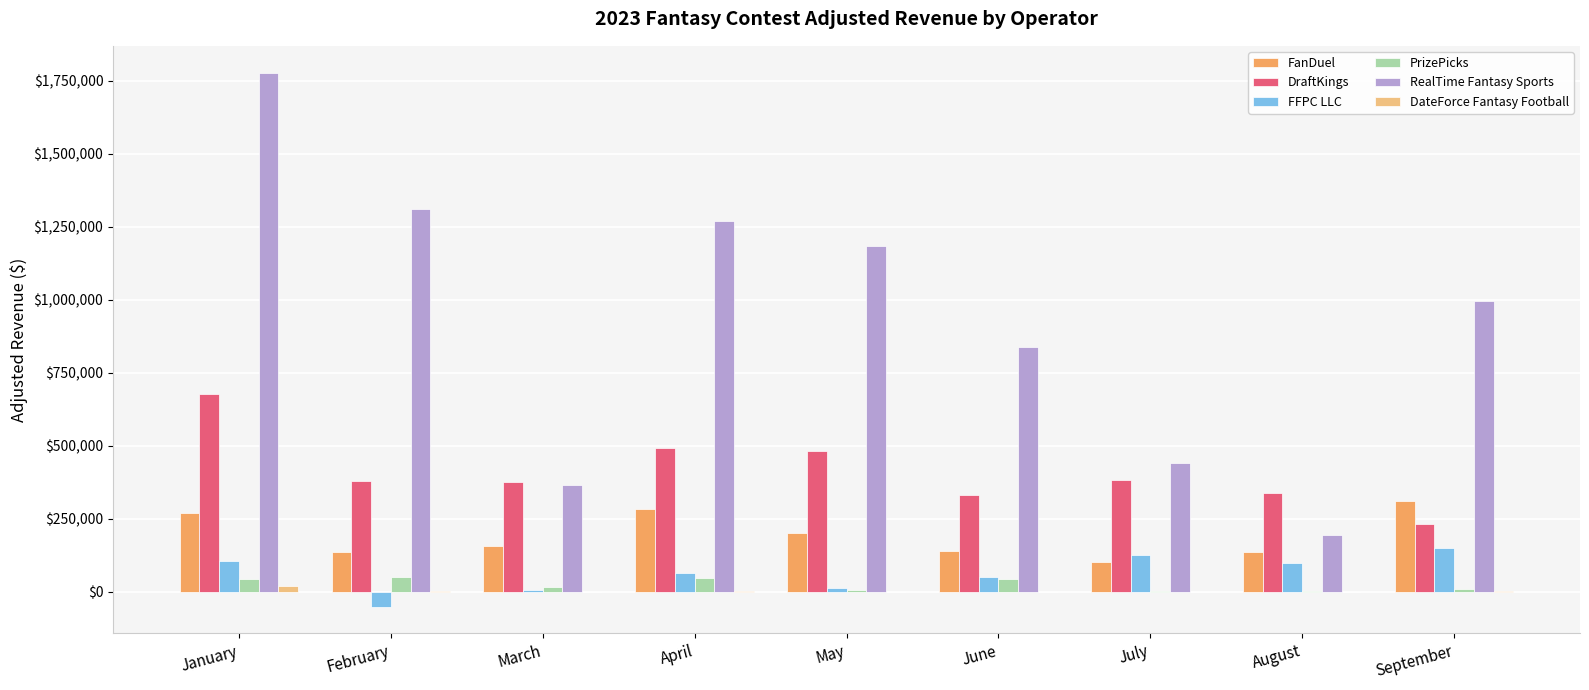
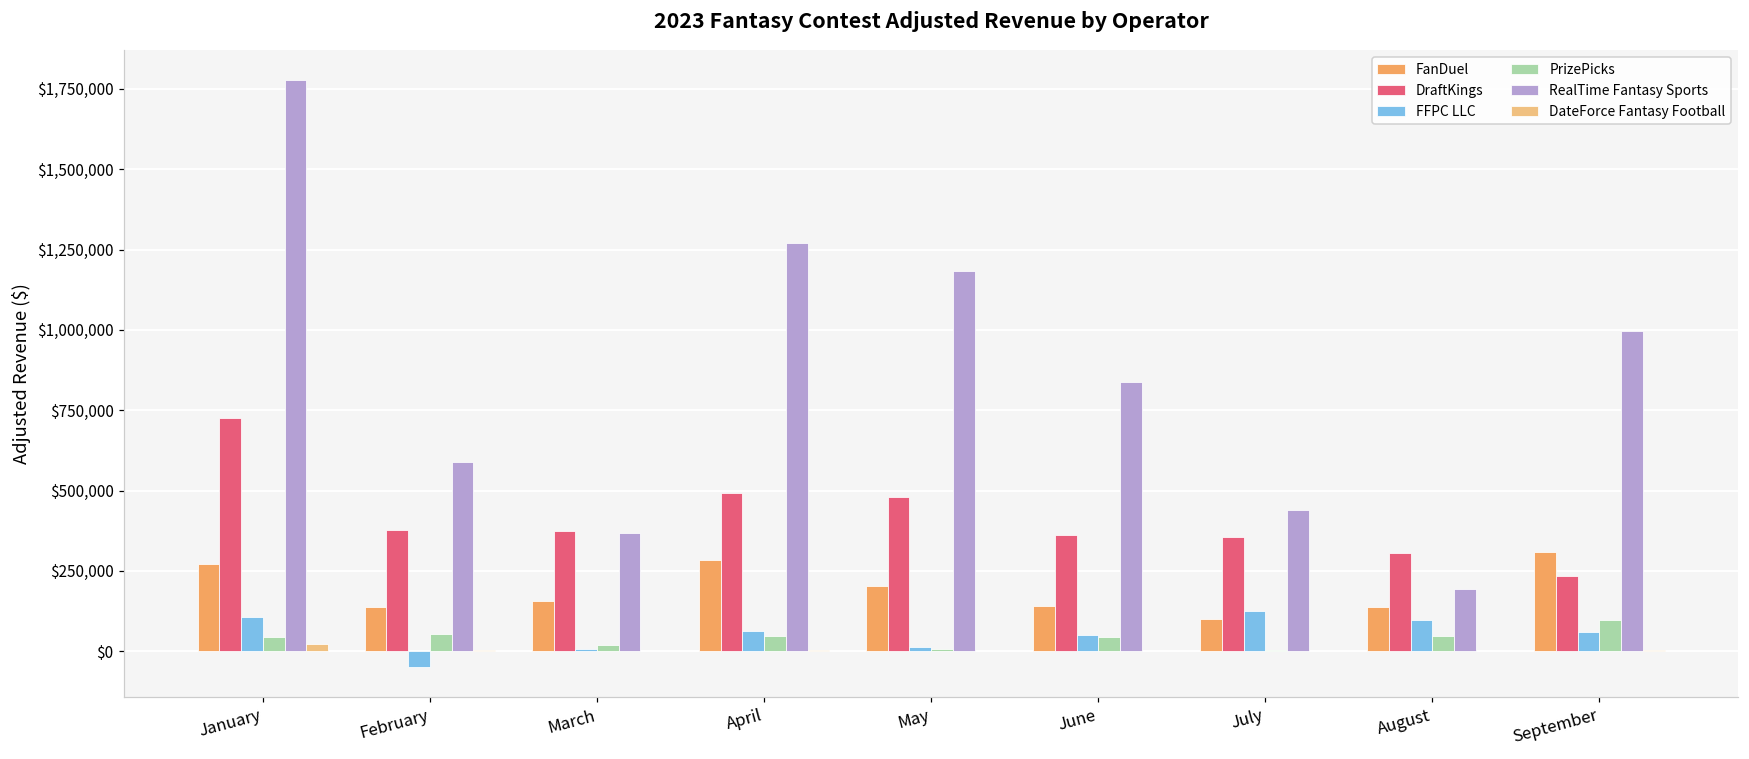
  {
    "DraftKings": {
-     "January": "$680,000",
+     "January": "$720,000",
      "February": "$380,000",
      "March": "$380,000",
      "April": "$490,000",
      "May": "$480,000",
-     "June": "$330,000",
-     "July": "$380,000",
-     "August": "$340,000",
+     "June": "$360,000",
+     "July": "$350,000",
+     "August": "$310,000",
      "September": "$230,000"
    },
    "FFPC LLC": {
      "January": "$110,000",
      "February": "$-50,000",
      "April": "$60,000",
      "May": "$10,000",
      "June": "$50,000",
      "July": "$130,000",
      "August": "$100,000",
-     "September": "$150,000"
+     "September": "$60,000"
    },
    "PrizePicks": {
      "January": "$40,000",
      "February": "$50,000",
      "March": "$20,000",
      "April": "$50,000",
      "June": "$40,000",
-     "August": "$0",
-     "September": "$10,000"
+     "August": "$50,000",
+     "September": "$100,000"
    },
    "RealTime Fantasy Sports": {
      "January": "$1,780,000",
-     "February": "$1,310,000",
+     "February": "$590,000",
      "March": "$370,000",
      "April": "$1,270,000",
      "May": "$1,180,000",
      "June": "$840,000",
      "July": "$440,000",
      "August": "$190,000",
      "September": "$1,000,000"
    }
  }
